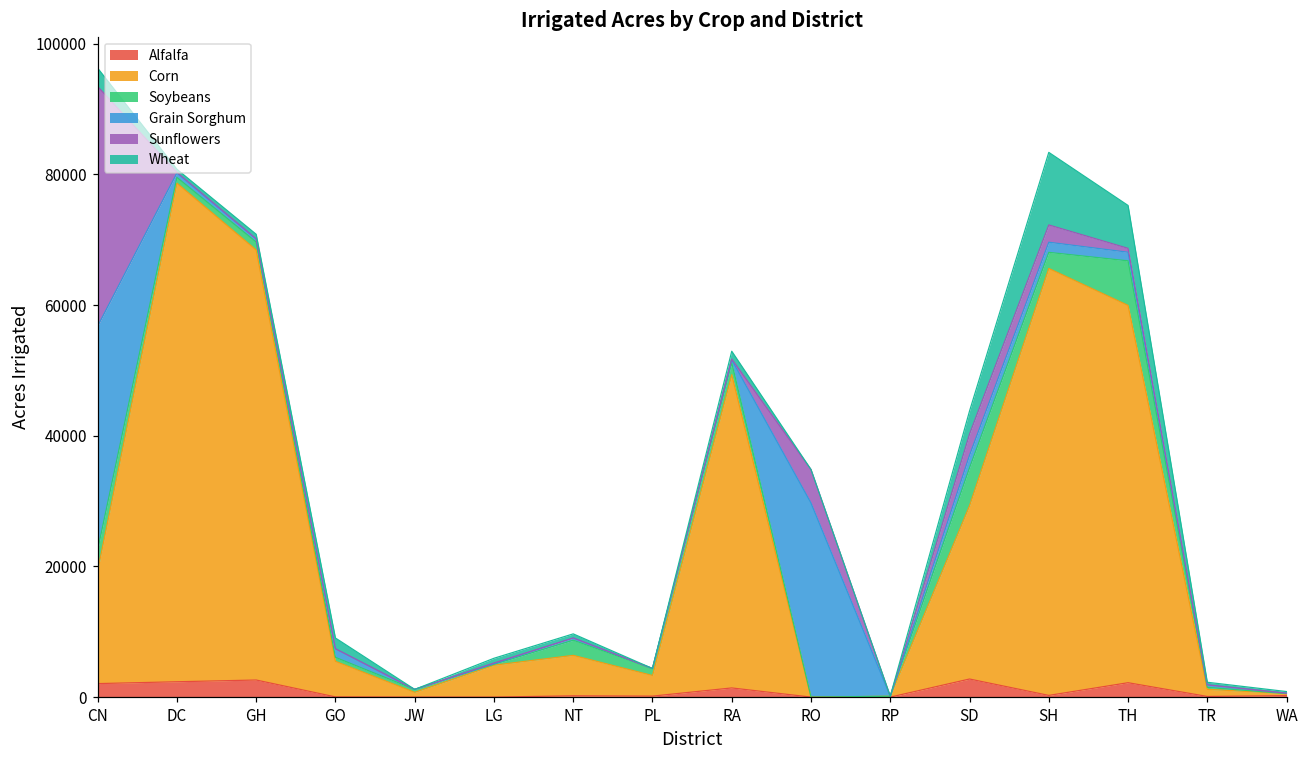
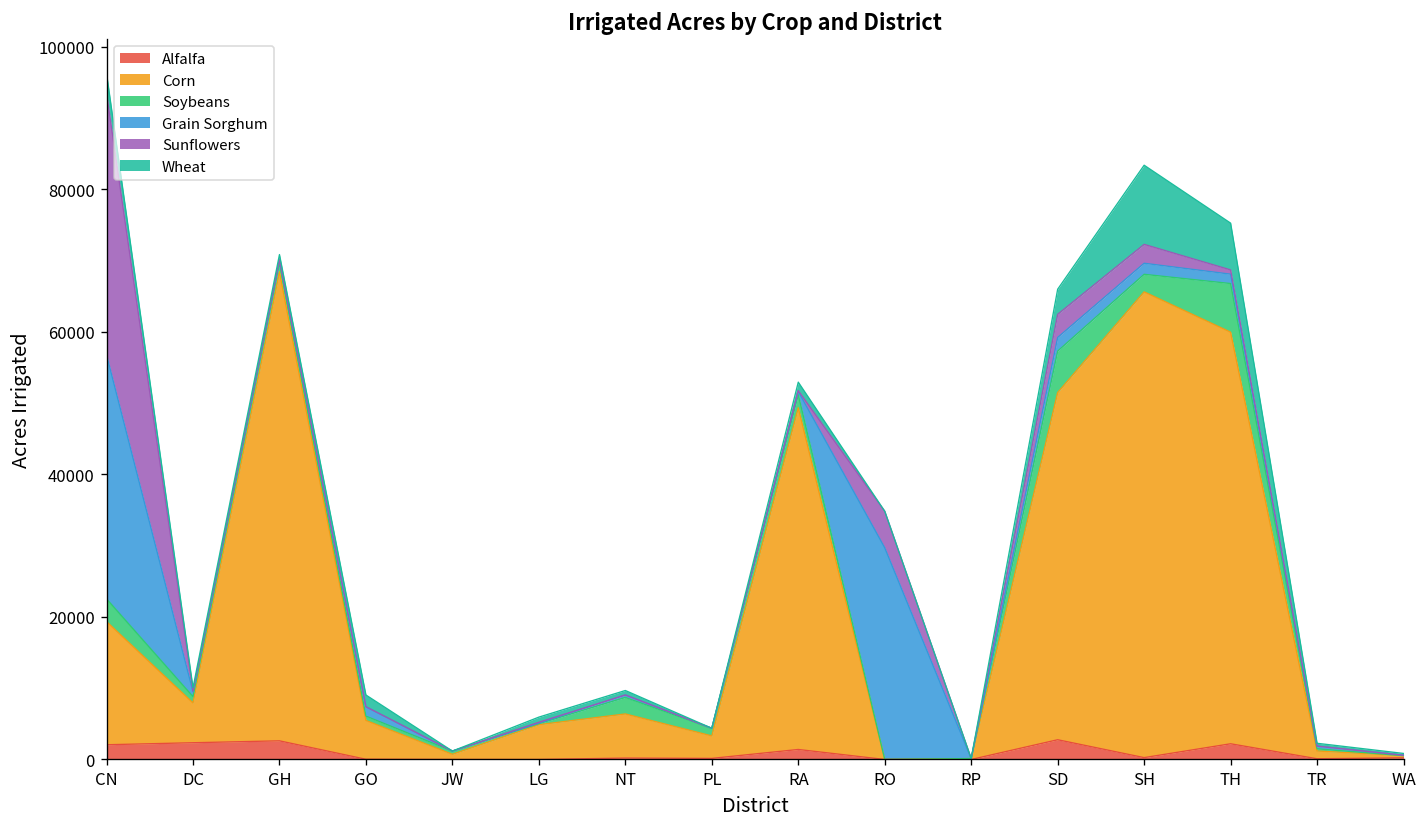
  {
    "Alfalfa": {
      "CN": 2000,
      "DC": 2000,
      "GH": 3000,
      "GO": 0,
      "JW": 0,
      "LG": 0,
      "NT": 0,
      "PL": 0,
      "RA": 1000,
      "SD": 3000,
      "SH": 0,
      "TH": 2000,
      "TR": 0
    },
    "Corn": {
      "CN": 17000,
-     "DC": 76000,
+     "DC": 6000,
      "GH": 66000,
      "GO": 5000,
      "JW": 1000,
      "NT": 6000,
      "PL": 3000,
      "RA": 48000,
-     "SD": 27000,
+     "SD": 49000,
      "SH": 65000,
      "TH": 58000
    },
    "Grain Sorghum": {
      "CN": 34000,
      "RO": 30000,
      "SD": 2000,
      "SH": 2000,
      "TH": 1000
    },
    "Sunflowers": {
      "CN": 37000,
      "SD": 3000,
      "SH": 3000,
      "TH": 1000
    }
  }
